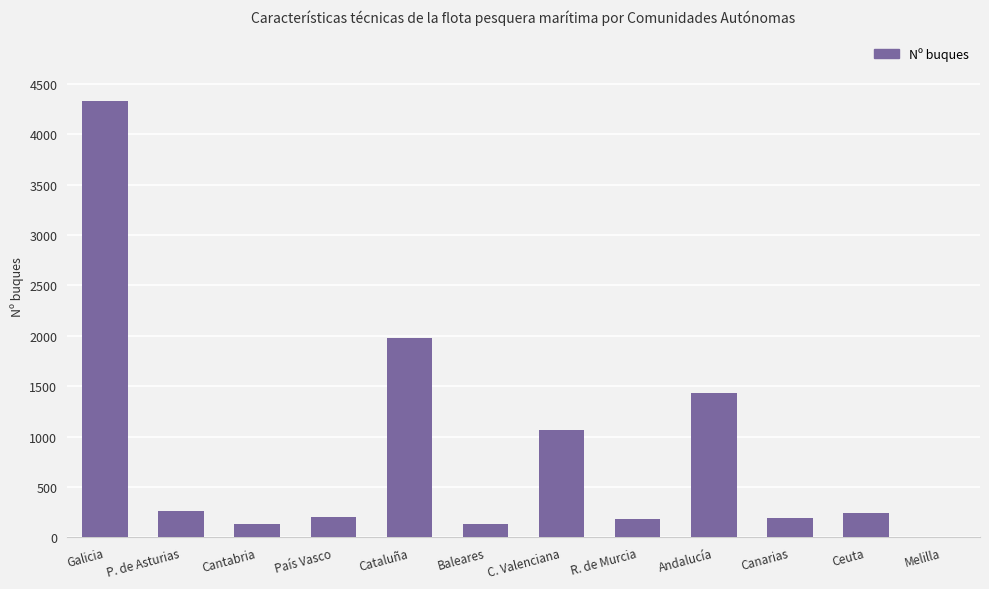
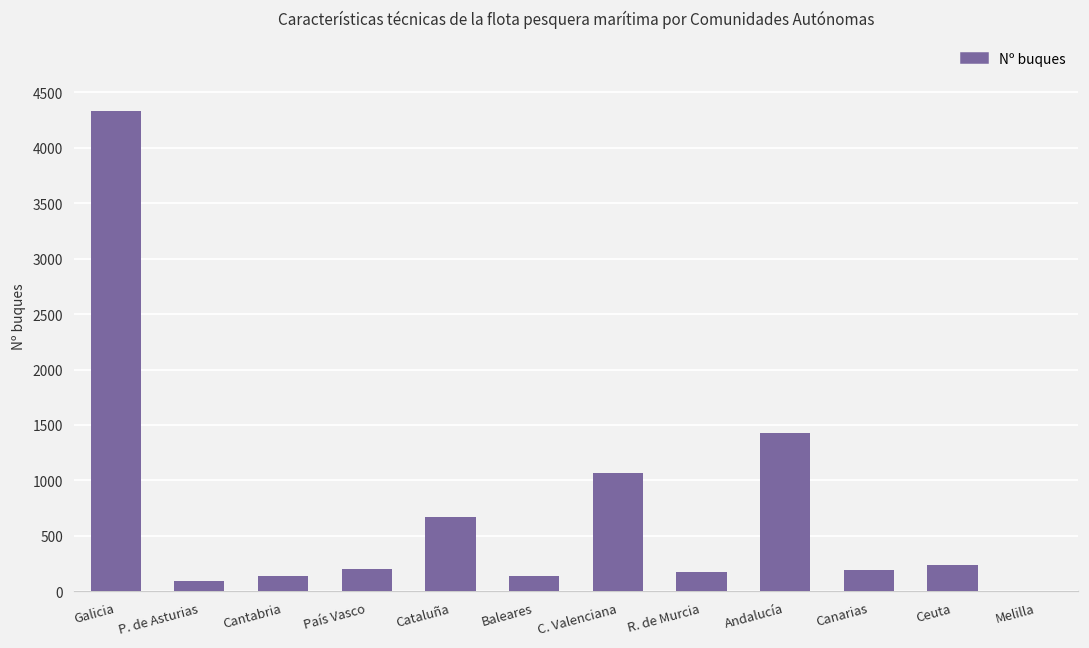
  {
    "Galicia": 4330,
-   "P. de Asturias": 260,
+   "P. de Asturias": 90,
    "Cantabria": 140,
    "País Vasco": 200,
-   "Cataluña": 1980,
+   "Cataluña": 670,
    "Baleares": 140,
    "C. Valenciana": 1070,
    "R. de Murcia": 180,
    "Andalucía": 1430,
    "Canarias": 190,
    "Ceuta": 240,
    "Melilla": 0
  }
